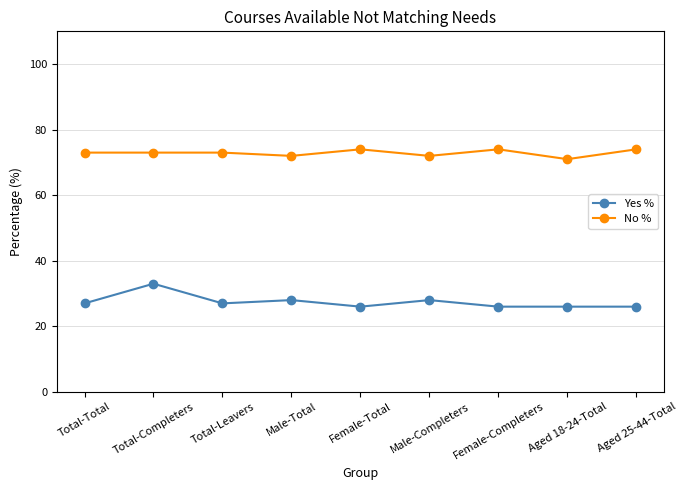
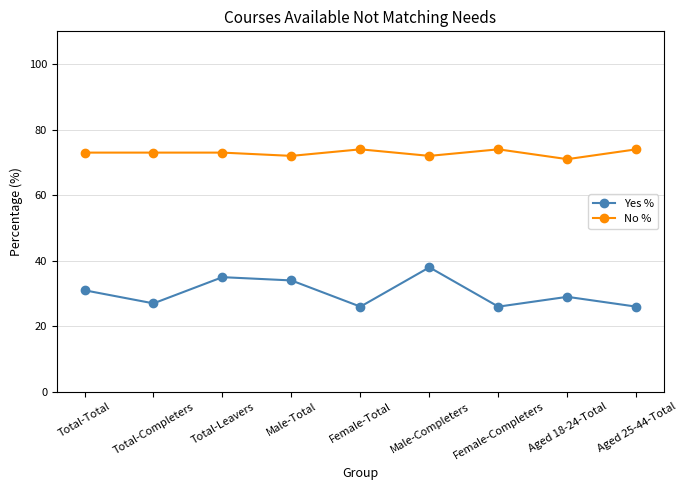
  {
    "Yes %": {
-     "Total-Total": 27,
-     "Total-Completers": 33,
-     "Total-Leavers": 27,
-     "Male-Total": 28,
+     "Total-Total": 31,
+     "Total-Completers": 27,
+     "Total-Leavers": 35,
+     "Male-Total": 34,
      "Female-Total": 26,
-     "Male-Completers": 28,
+     "Male-Completers": 38,
      "Female-Completers": 26,
-     "Aged 18-24-Total": 26,
+     "Aged 18-24-Total": 29,
      "Aged 25-44-Total": 26
    },
    "No %": {
      "Total-Total": 73,
      "Total-Completers": 73,
      "Total-Leavers": 73,
      "Male-Total": 72,
      "Female-Total": 74,
      "Male-Completers": 72,
      "Female-Completers": 74,
      "Aged 18-24-Total": 71,
      "Aged 25-44-Total": 74
    }
  }
